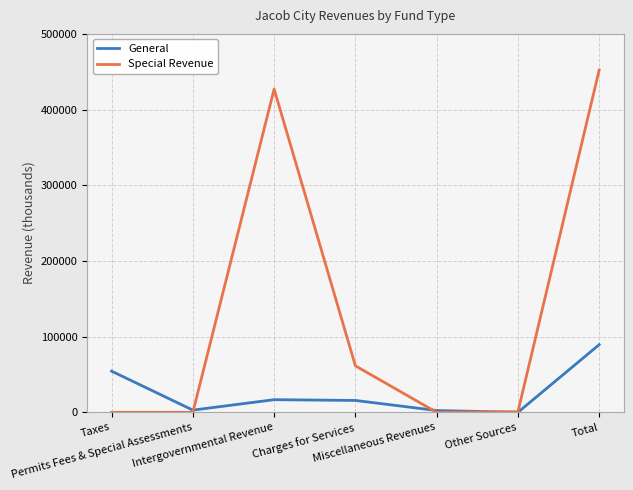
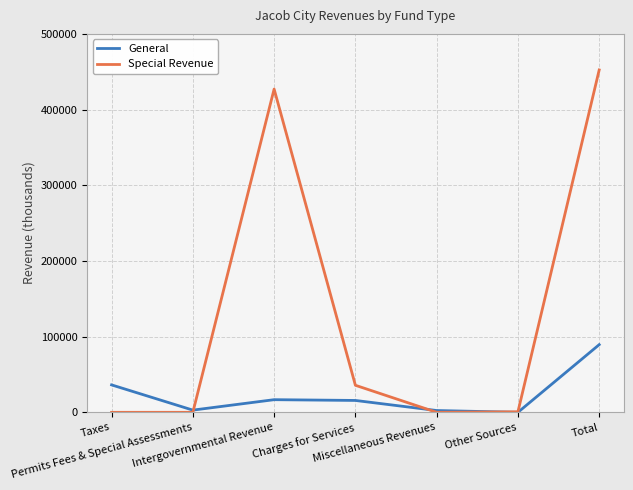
  {
    "General": {
-     "Taxes": 50000,
+     "Taxes": 40000,
      "Intergovernmental Revenue": 20000,
      "Charges for Services": 20000,
      "Total": 90000
    },
    "Special Revenue": {
      "Taxes": 0,
      "Intergovernmental Revenue": 430000,
-     "Charges for Services": 60000,
+     "Charges for Services": 40000,
      "Total": 450000
    }
  }
